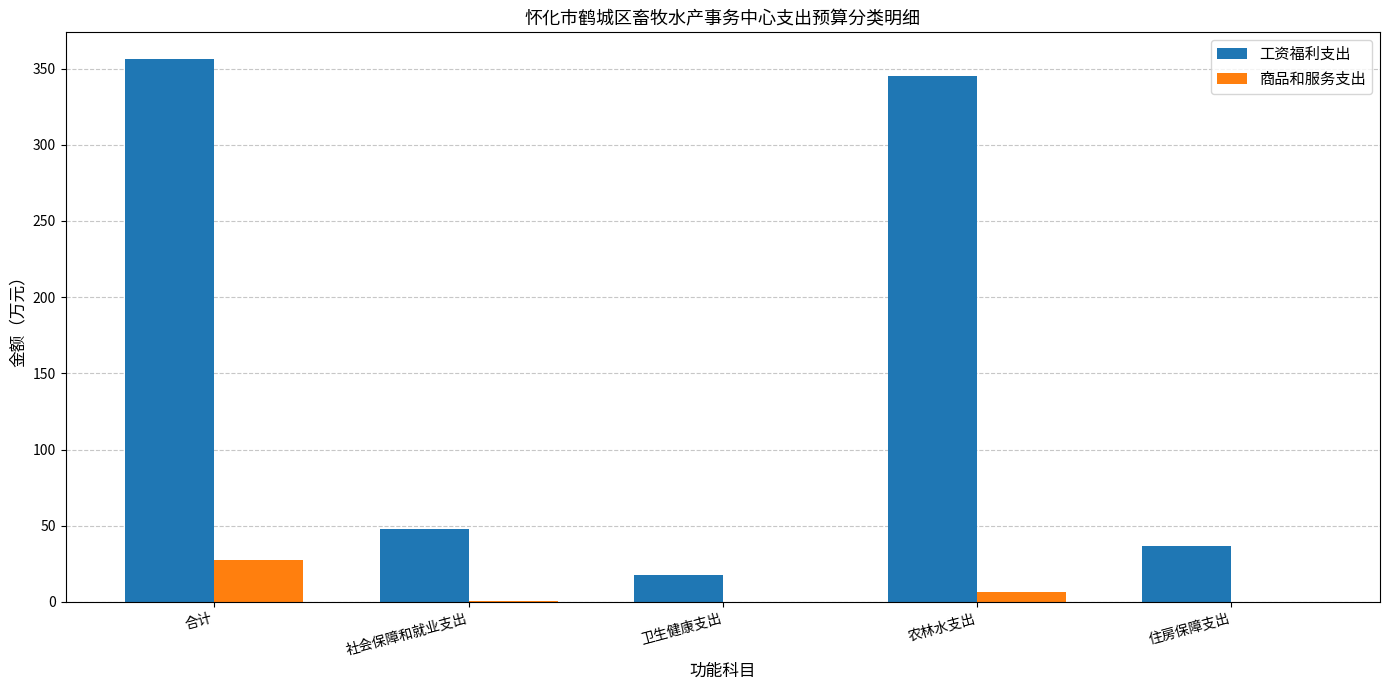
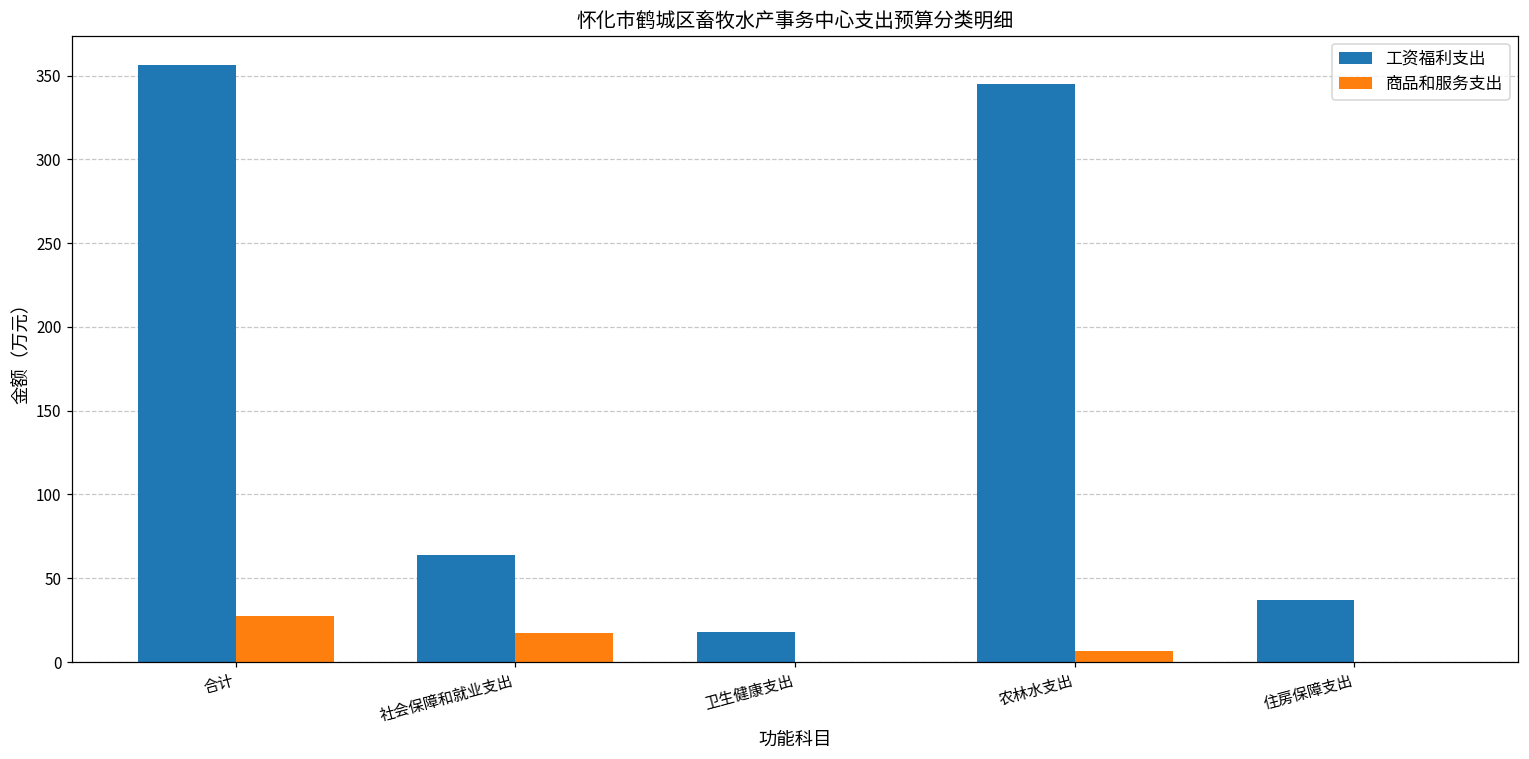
  {
    "工资福利支出": {
      "合计": 356,
-     "社会保障和就业支出": 48,
+     "社会保障和就业支出": 64,
      "卫生健康支出": 18,
      "农林水支出": 345,
      "住房保障支出": 37
    },
    "商品和服务支出": {
      "合计": 28,
-     "社会保障和就业支出": 1,
+     "社会保障和就业支出": 17,
      "卫生健康支出": 0,
      "农林水支出": 7,
      "住房保障支出": 0
    }
  }
